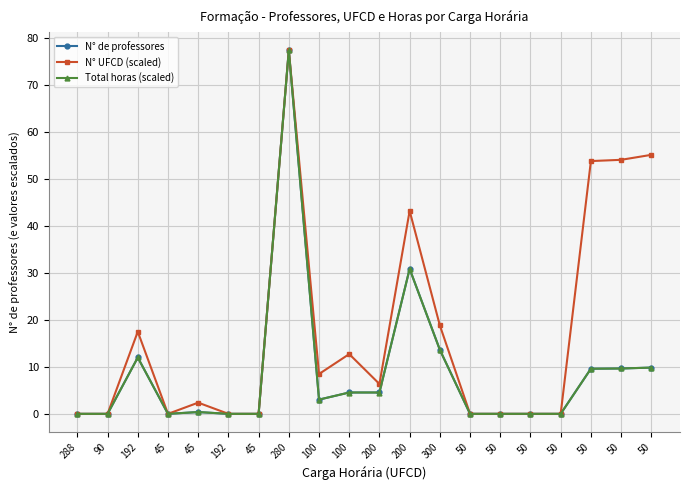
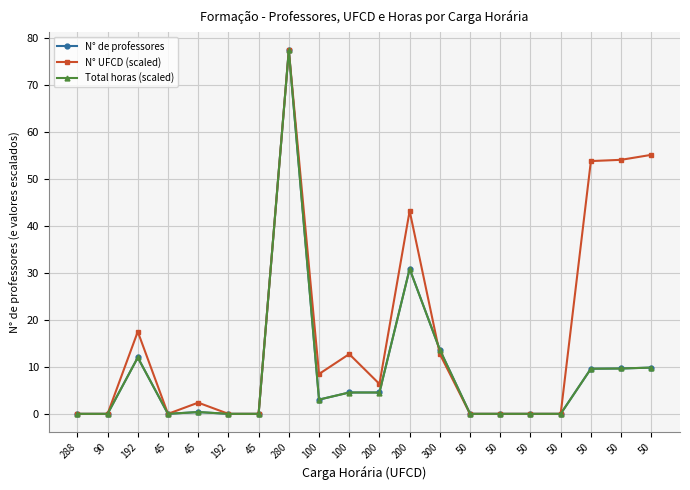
  {
    "Total horas (scaled)": {
      "300": 14
    },
    "N° UFCD (scaled)": {
-     "300": 19
+     "300": 13
    }
  }
